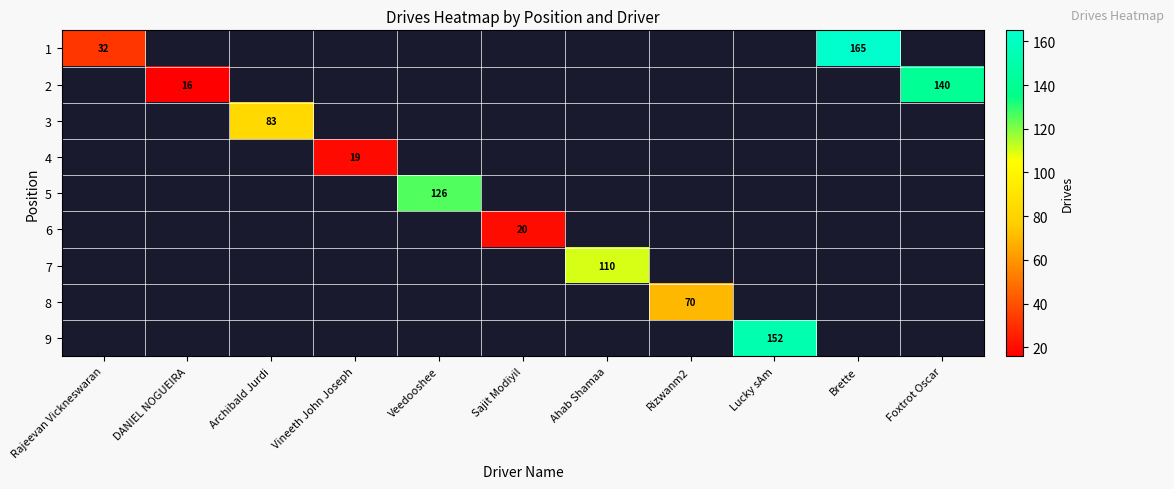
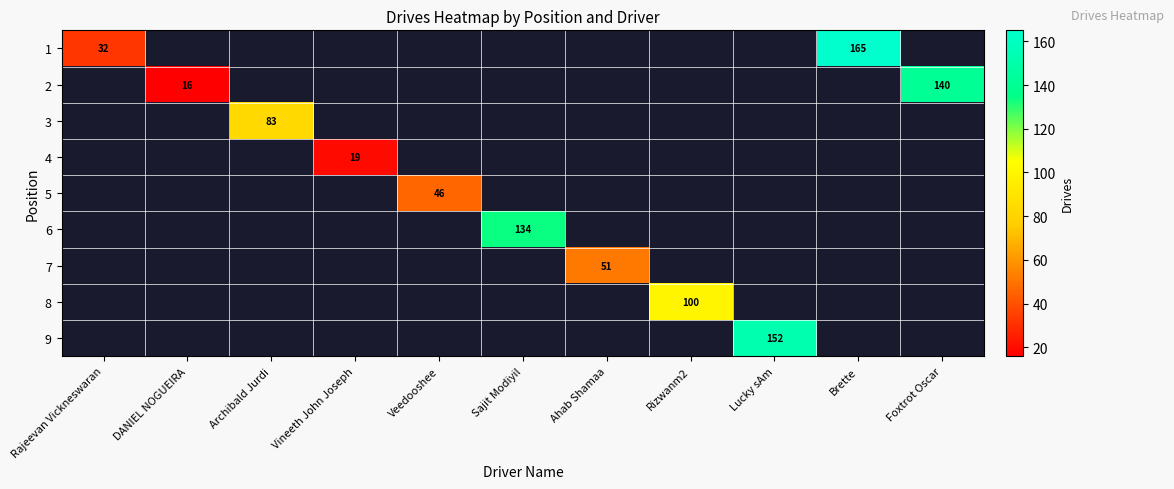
  {
    "1": {
      "Rajeevan Vickneswaran": 32,
      "Brette": 165
    },
    "2": {
      "DANIEL NOGUEIRA": 16,
      "Foxtrot Oscar": 140
    },
    "3": {
      "Archibald Jurdi": 83
    },
    "4": {
      "Vineeth John Joseph": 19
    },
    "5": {
-     "Veedooshee": 126
+     "Veedooshee": 46
    },
    "6": {
-     "Sajit Modiyil": 20
+     "Sajit Modiyil": 134
    },
    "7": {
-     "Ahab Shamaa": 110
+     "Ahab Shamaa": 51
    },
    "8": {
-     "Rizwanm2": 70
+     "Rizwanm2": 100
    },
    "9": {
      "Lucky sAm": 152
    }
  }
